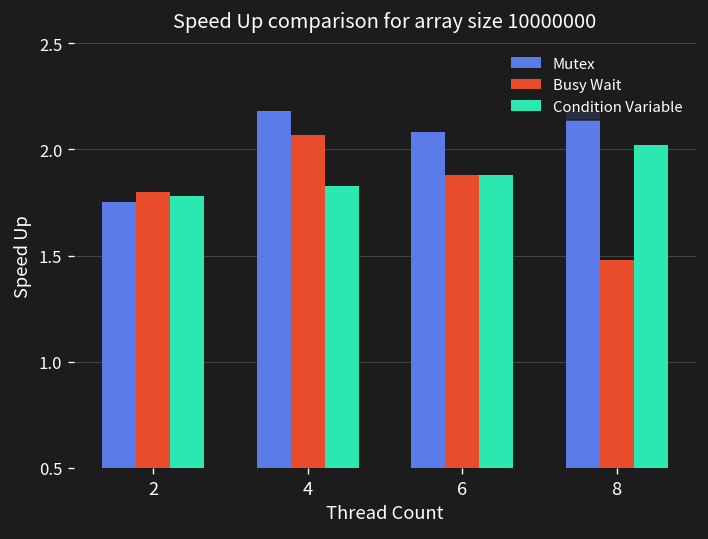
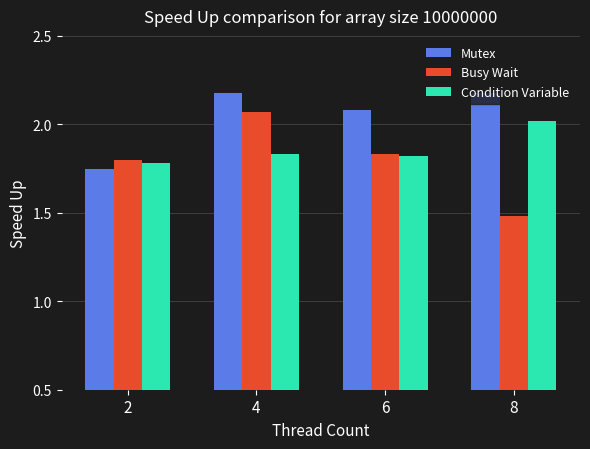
  {
    "Mutex": {
      "2": 1.75,
      "4": 2.18,
      "6": 2.08
    },
    "Busy Wait": {
      "2": 1.80,
      "4": 2.07,
-     "6": 1.88,
+     "6": 1.83,
      "8": 1.48
    },
    "Condition Variable": {
      "2": 1.78,
      "4": 1.83,
-     "6": 1.88,
+     "6": 1.82,
      "8": 2.02
    }
  }
